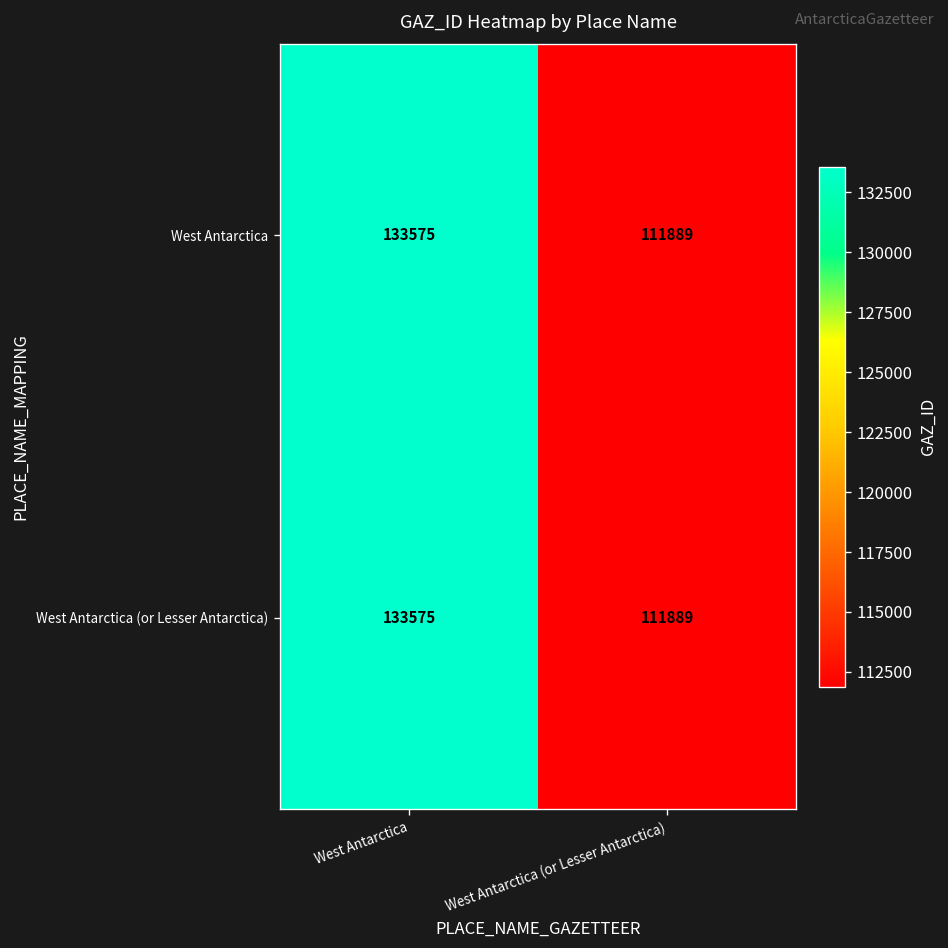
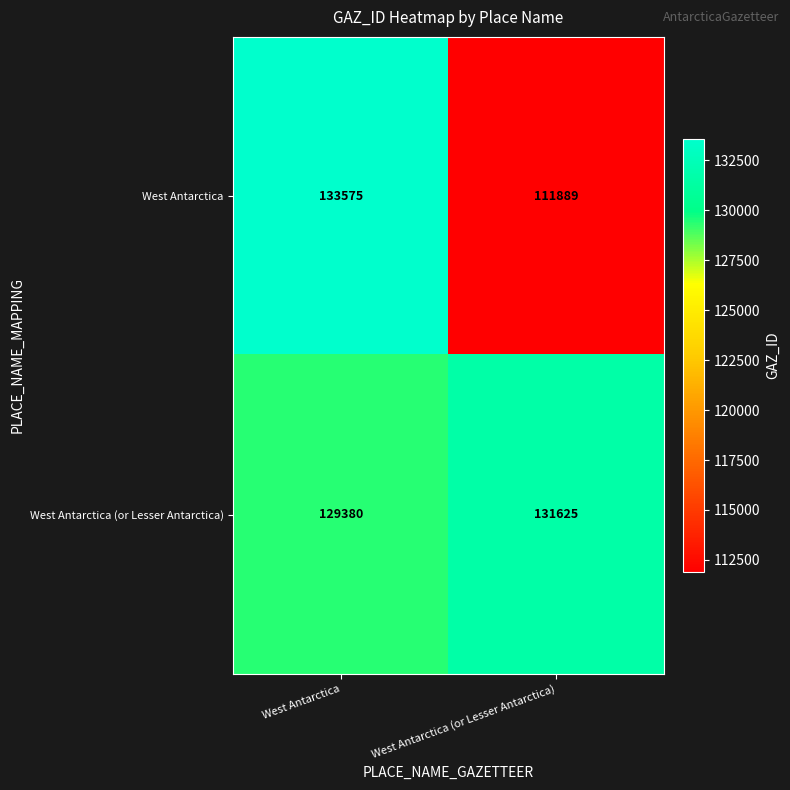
  {
    "West Antarctica": {
      "West Antarctica": 133575,
      "West Antarctica (or Lesser Antarctica)": 111889
    },
    "West Antarctica (or Lesser Antarctica)": {
-     "West Antarctica": 133575,
-     "West Antarctica (or Lesser Antarctica)": 111889
+     "West Antarctica": 129380,
+     "West Antarctica (or Lesser Antarctica)": 131625
    }
  }
